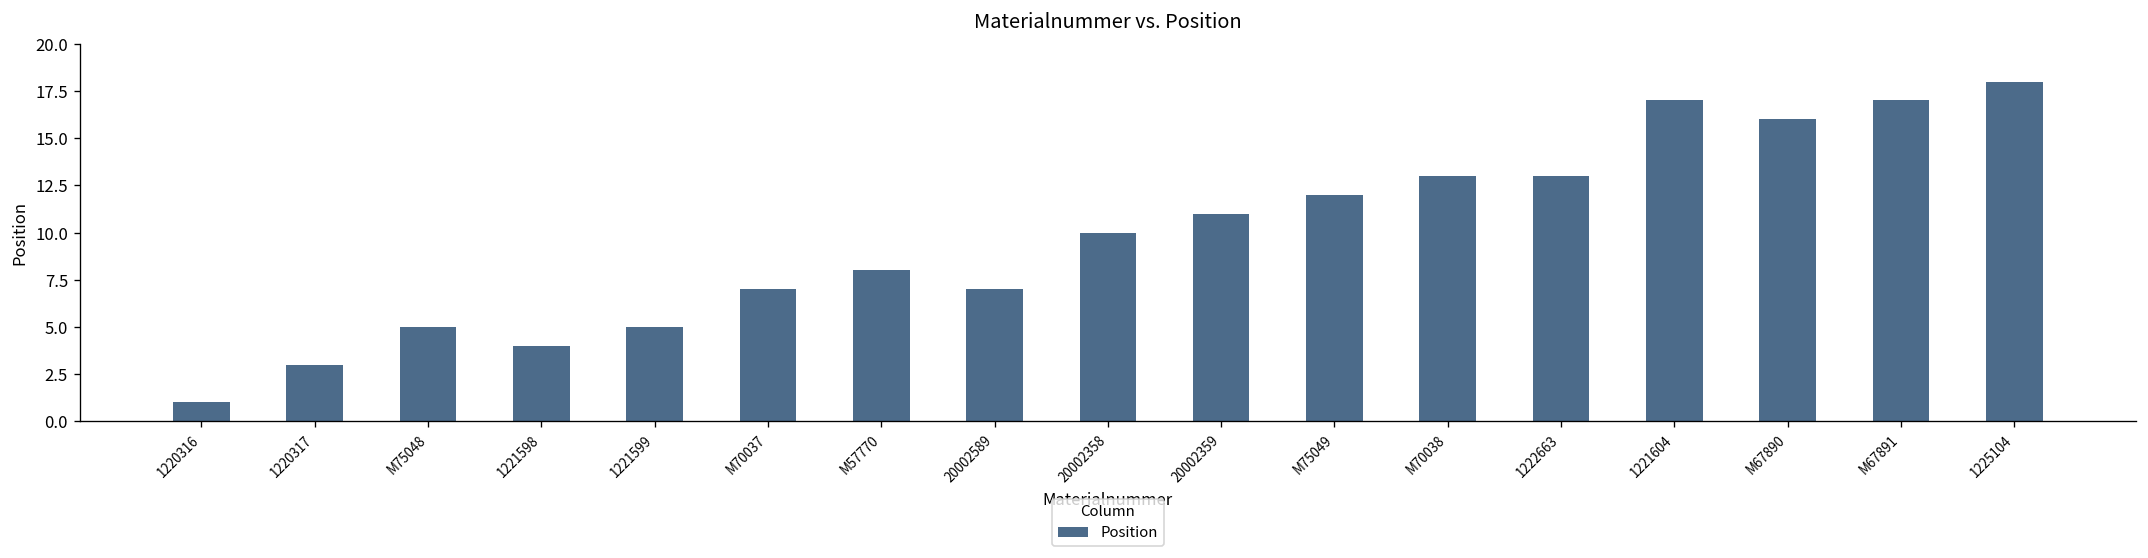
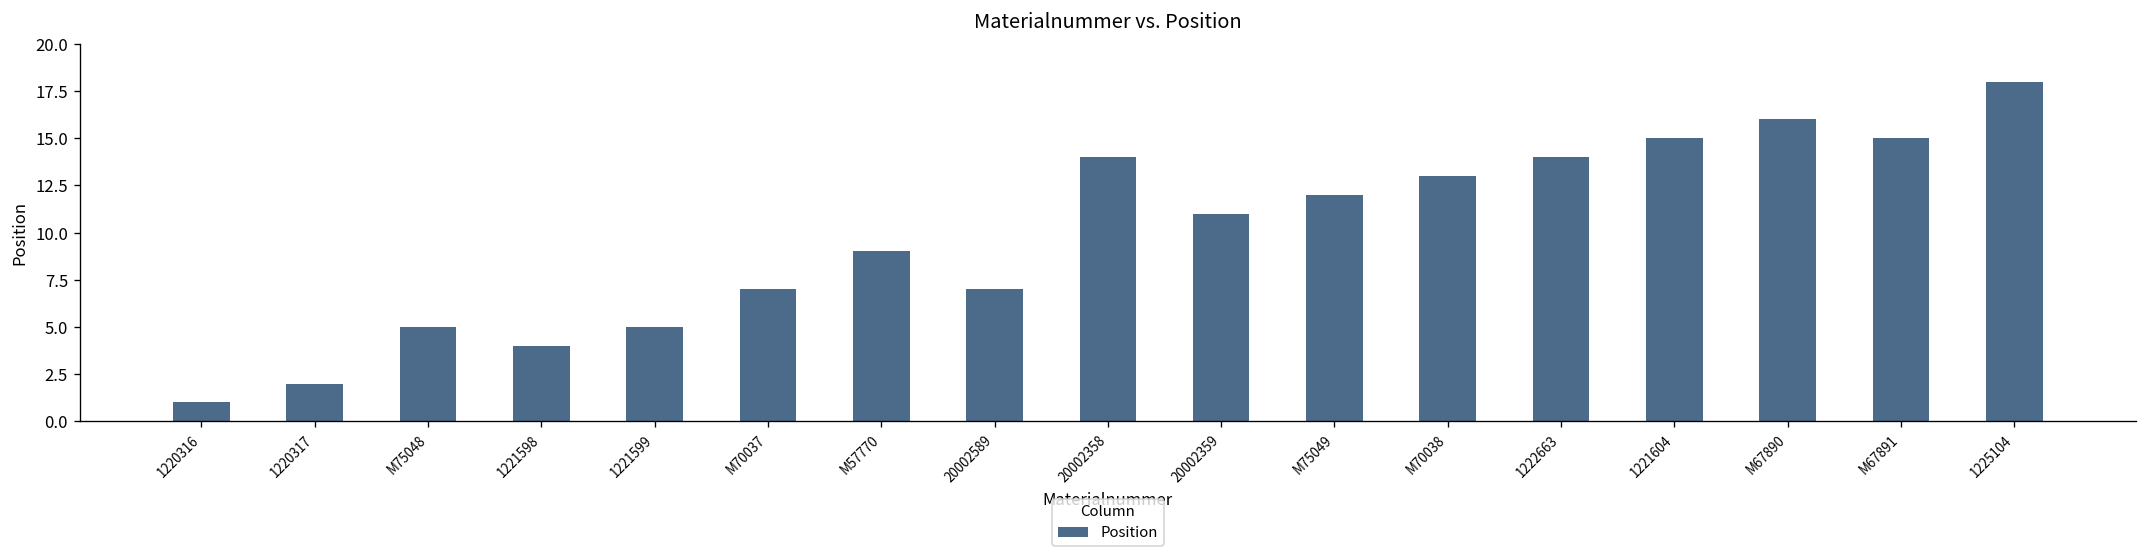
  {
    "1220316": 1,
-   "1220317": 3,
+   "1220317": 2,
    "M75048": 5,
    "1221598": 4,
    "1221599": 5,
    "M70037": 7,
-   "M57770": 8,
+   "M57770": 9,
    "20002589": 7,
-   "20002358": 10,
+   "20002358": 14,
    "20002359": 11,
    "M75049": 12,
    "M70038": 13,
-   "1222663": 13,
-   "1221604": 17,
+   "1222663": 14,
+   "1221604": 15,
    "M67890": 16,
-   "M67891": 17,
+   "M67891": 15,
    "1225104": 18
  }
